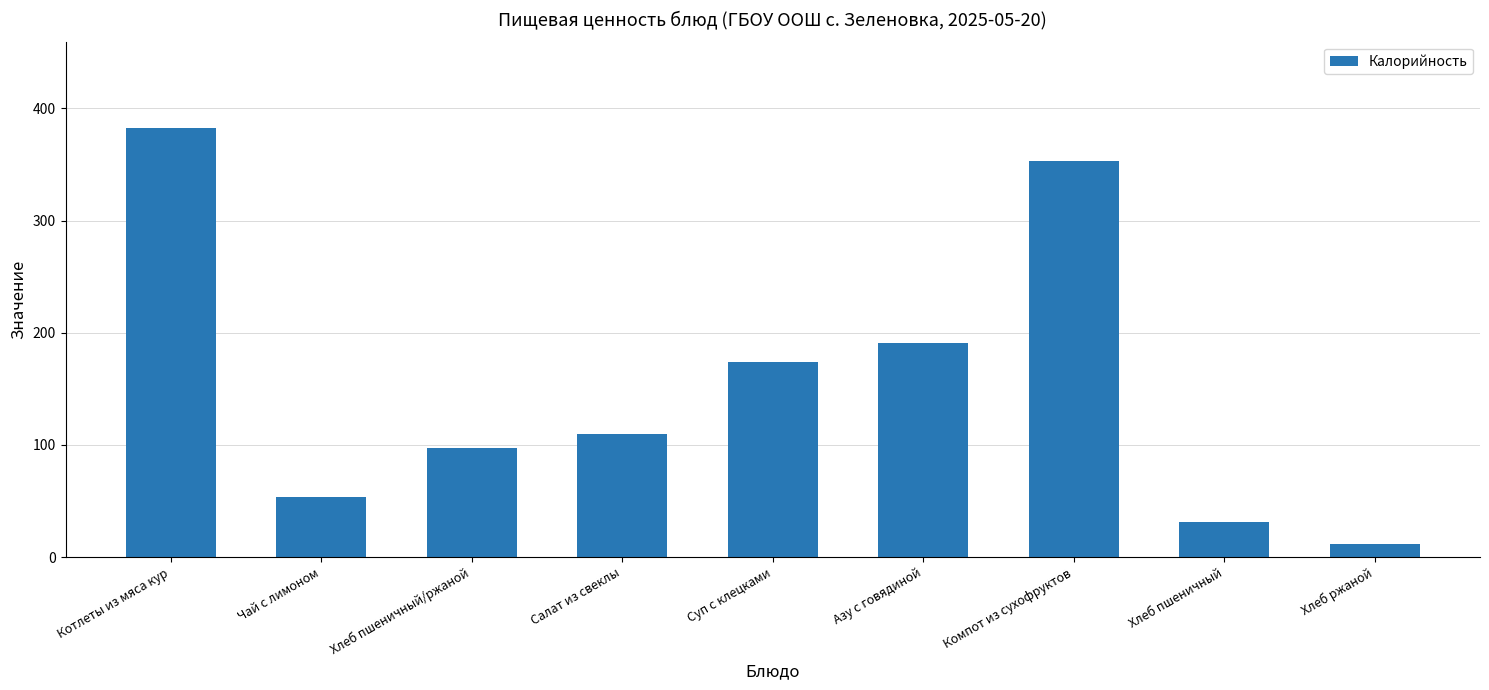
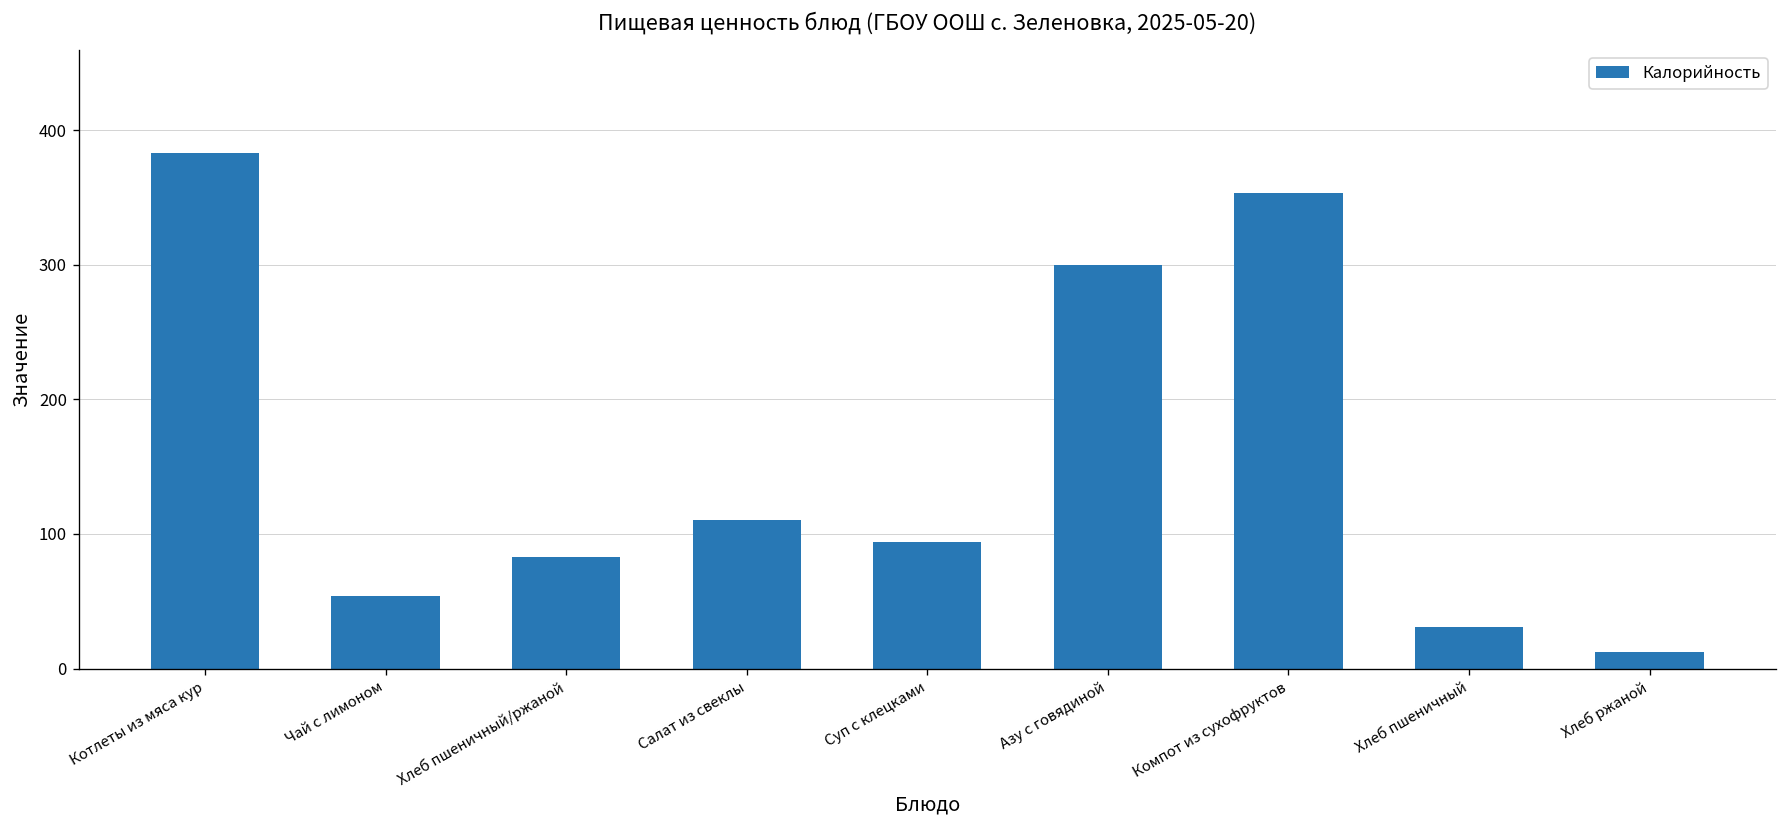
  {
    "Котлеты из мяса кур": 383,
    "Чай с лимоном": 54,
-   "Хлеб пшеничный/ржаной": 97,
+   "Хлеб пшеничный/ржаной": 83,
    "Салат из свеклы": 110,
-   "Суп с клецками": 174,
-   "Азу с говядиной": 191,
+   "Суп с клецками": 94,
+   "Азу с говядиной": 300,
    "Компот из сухофруктов": 353,
    "Хлеб пшеничный": 31,
    "Хлеб ржаной": 12
  }
